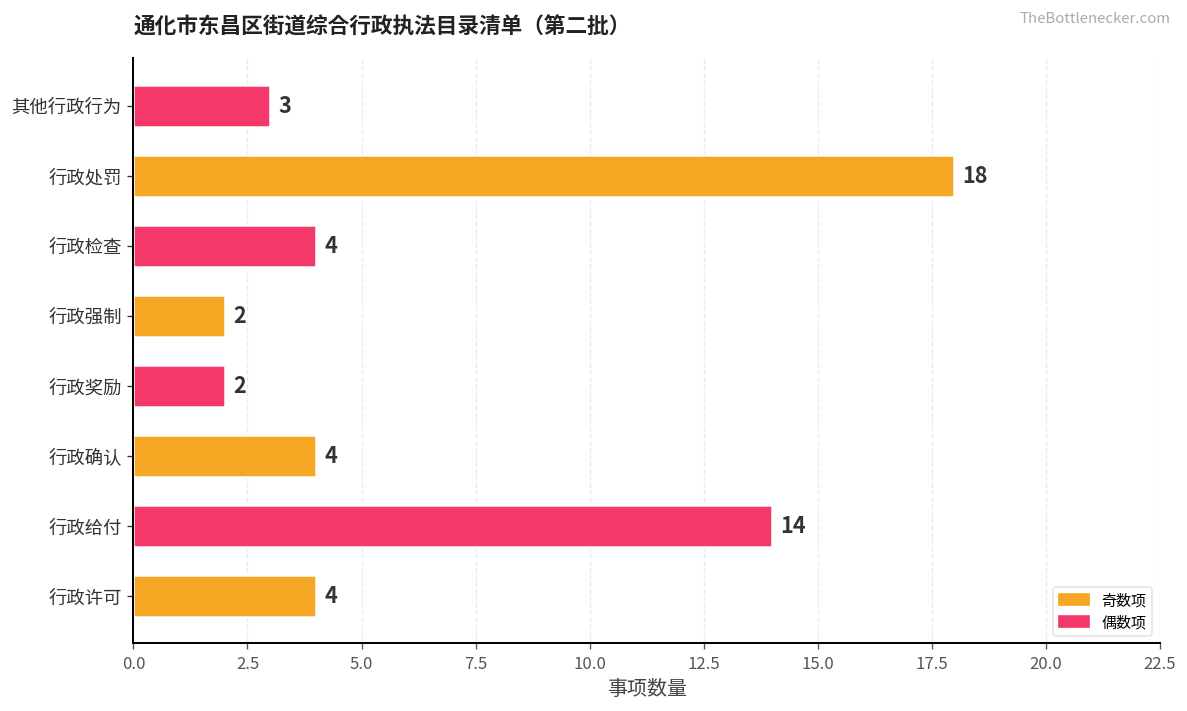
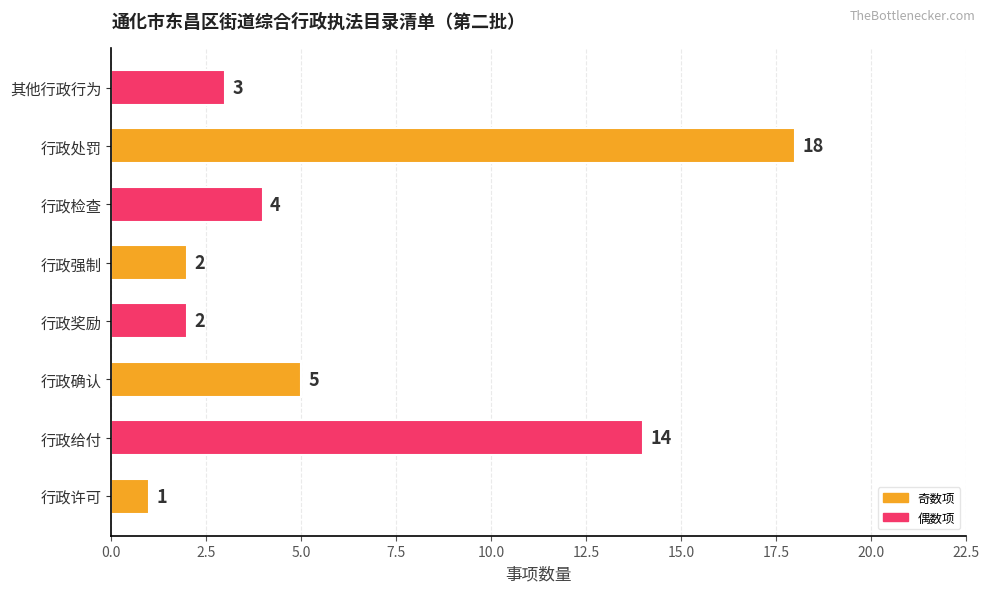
  {
    "其他行政行为": 3,
    "行政处罚": 18,
    "行政检查": 4,
    "行政强制": 2,
    "行政奖励": 2,
-   "行政确认": 4,
+   "行政确认": 5,
    "行政给付": 14,
-   "行政许可": 4
+   "行政许可": 1
  }
